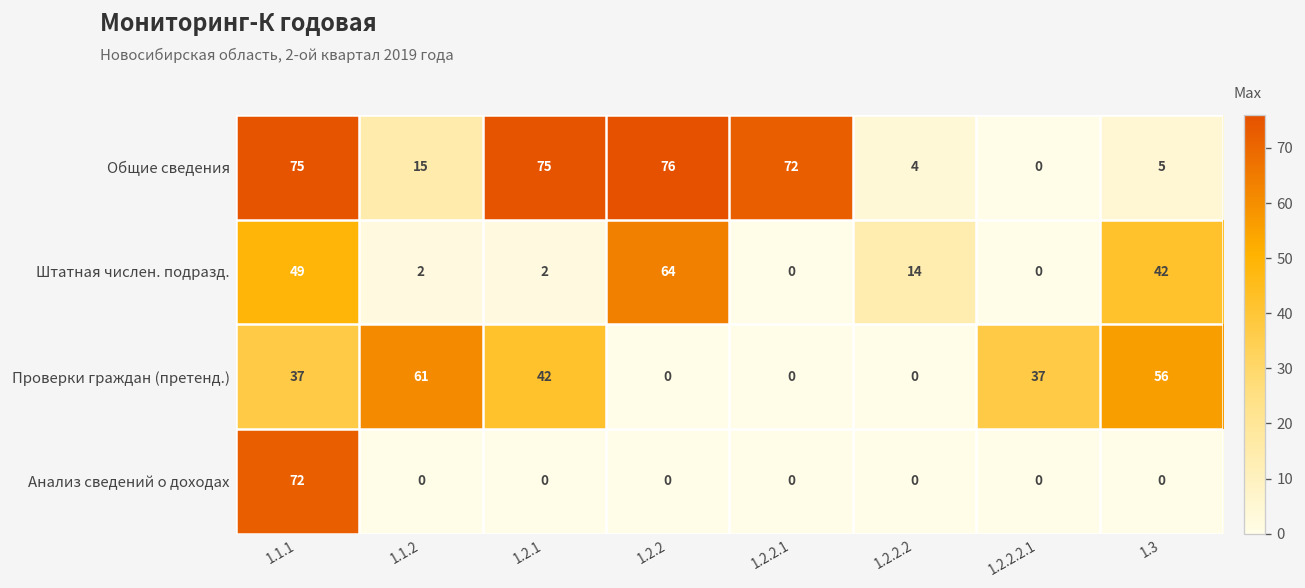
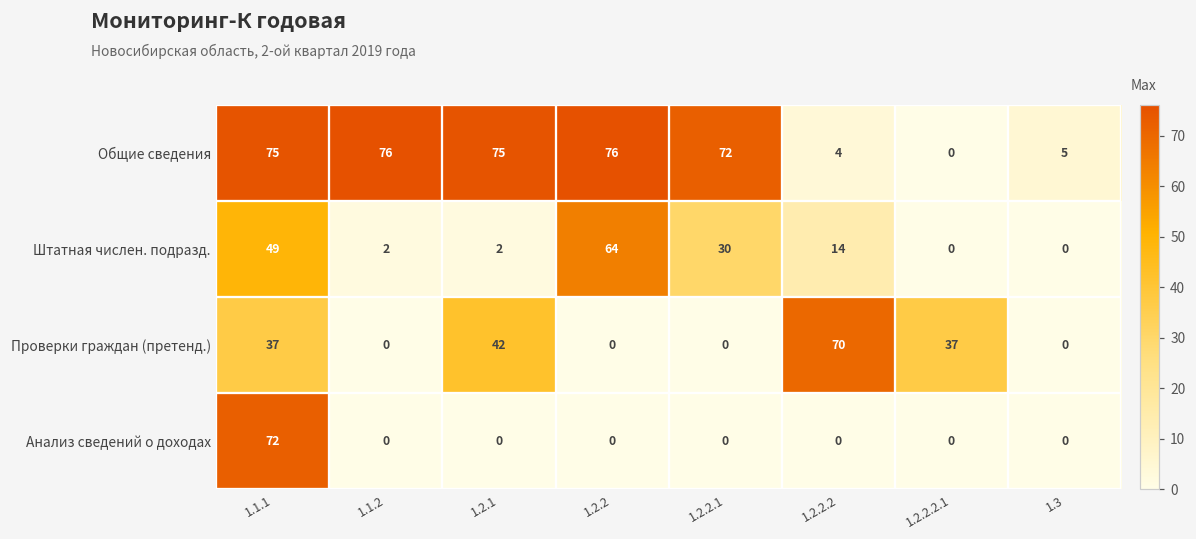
  {
    "Общие сведения": {
      "1.1.1": 75,
-     "1.1.2": 15,
+     "1.1.2": 76,
      "1.2.1": 75,
      "1.2.2": 76,
      "1.2.2.1": 72,
      "1.2.2.2": 4,
      "1.2.2.2.1": 0,
      "1.3": 5
    },
    "Штатная числен. подразд.": {
      "1.1.1": 49,
      "1.1.2": 2,
      "1.2.1": 2,
      "1.2.2": 64,
-     "1.2.2.1": 0,
+     "1.2.2.1": 30,
      "1.2.2.2": 14,
      "1.2.2.2.1": 0,
-     "1.3": 42
+     "1.3": 0
    },
    "Проверки граждан (претенд.)": {
      "1.1.1": 37,
-     "1.1.2": 61,
+     "1.1.2": 0,
      "1.2.1": 42,
      "1.2.2": 0,
      "1.2.2.1": 0,
-     "1.2.2.2": 0,
+     "1.2.2.2": 70,
      "1.2.2.2.1": 37,
-     "1.3": 56
+     "1.3": 0
    },
    "Анализ сведений о доходах": {
      "1.1.1": 72,
      "1.1.2": 0,
      "1.2.1": 0,
      "1.2.2": 0,
      "1.2.2.1": 0,
      "1.2.2.2": 0,
      "1.2.2.2.1": 0,
      "1.3": 0
    }
  }
